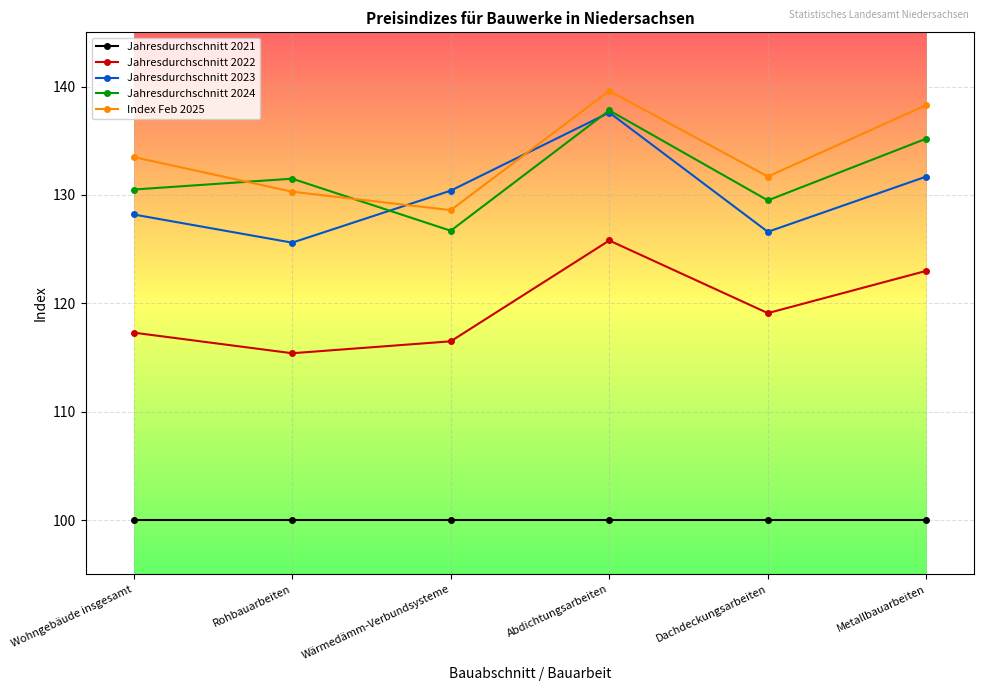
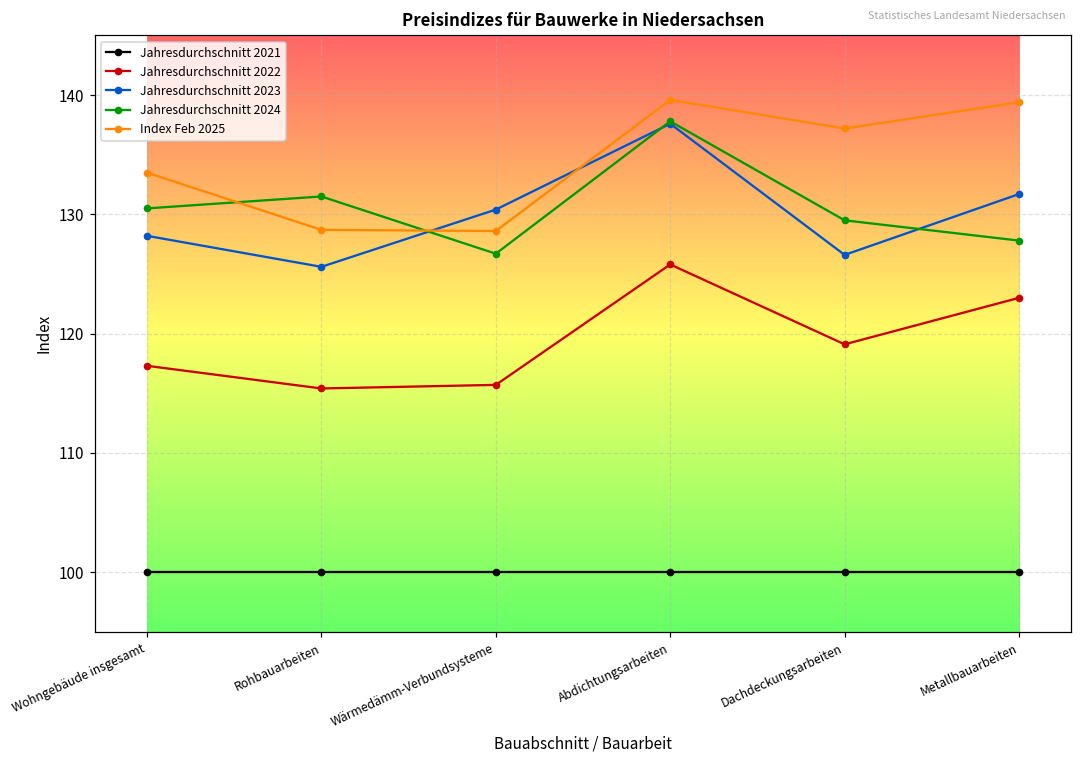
  {
    "Jahresdurchschnitt 2021": {
      "Wohngebäude insgesamt": 100.0,
      "Rohbauarbeiten": 100.0,
      "Wärmedämm-Verbundsysteme": 100.0,
      "Abdichtungsarbeiten": 100.0,
      "Dachdeckungsarbeiten": 100.0,
      "Metallbauarbeiten": 100.0
    },
    "Jahresdurchschnitt 2022": {
      "Wohngebäude insgesamt": 117.3,
      "Rohbauarbeiten": 115.4,
-     "Wärmedämm-Verbundsysteme": 116.5,
+     "Wärmedämm-Verbundsysteme": 115.7,
      "Abdichtungsarbeiten": 125.8,
      "Dachdeckungsarbeiten": 119.1,
      "Metallbauarbeiten": 123.0
    },
    "Jahresdurchschnitt 2023": {
      "Wohngebäude insgesamt": 128.2,
      "Rohbauarbeiten": 125.6,
      "Wärmedämm-Verbundsysteme": 130.4,
      "Dachdeckungsarbeiten": 126.6,
      "Metallbauarbeiten": 131.7
    },
    "Jahresdurchschnitt 2024": {
      "Wohngebäude insgesamt": 130.5,
      "Rohbauarbeiten": 131.5,
      "Wärmedämm-Verbundsysteme": 126.7,
      "Dachdeckungsarbeiten": 129.5,
-     "Metallbauarbeiten": 135.2
+     "Metallbauarbeiten": 127.8
    },
    "Index Feb 2025": {
      "Wohngebäude insgesamt": 133.5,
-     "Rohbauarbeiten": 130.3,
+     "Rohbauarbeiten": 128.7,
      "Wärmedämm-Verbundsysteme": 128.6,
      "Abdichtungsarbeiten": 139.6,
-     "Dachdeckungsarbeiten": 131.7,
-     "Metallbauarbeiten": 138.3
+     "Dachdeckungsarbeiten": 137.2,
+     "Metallbauarbeiten": 139.4
    }
  }
